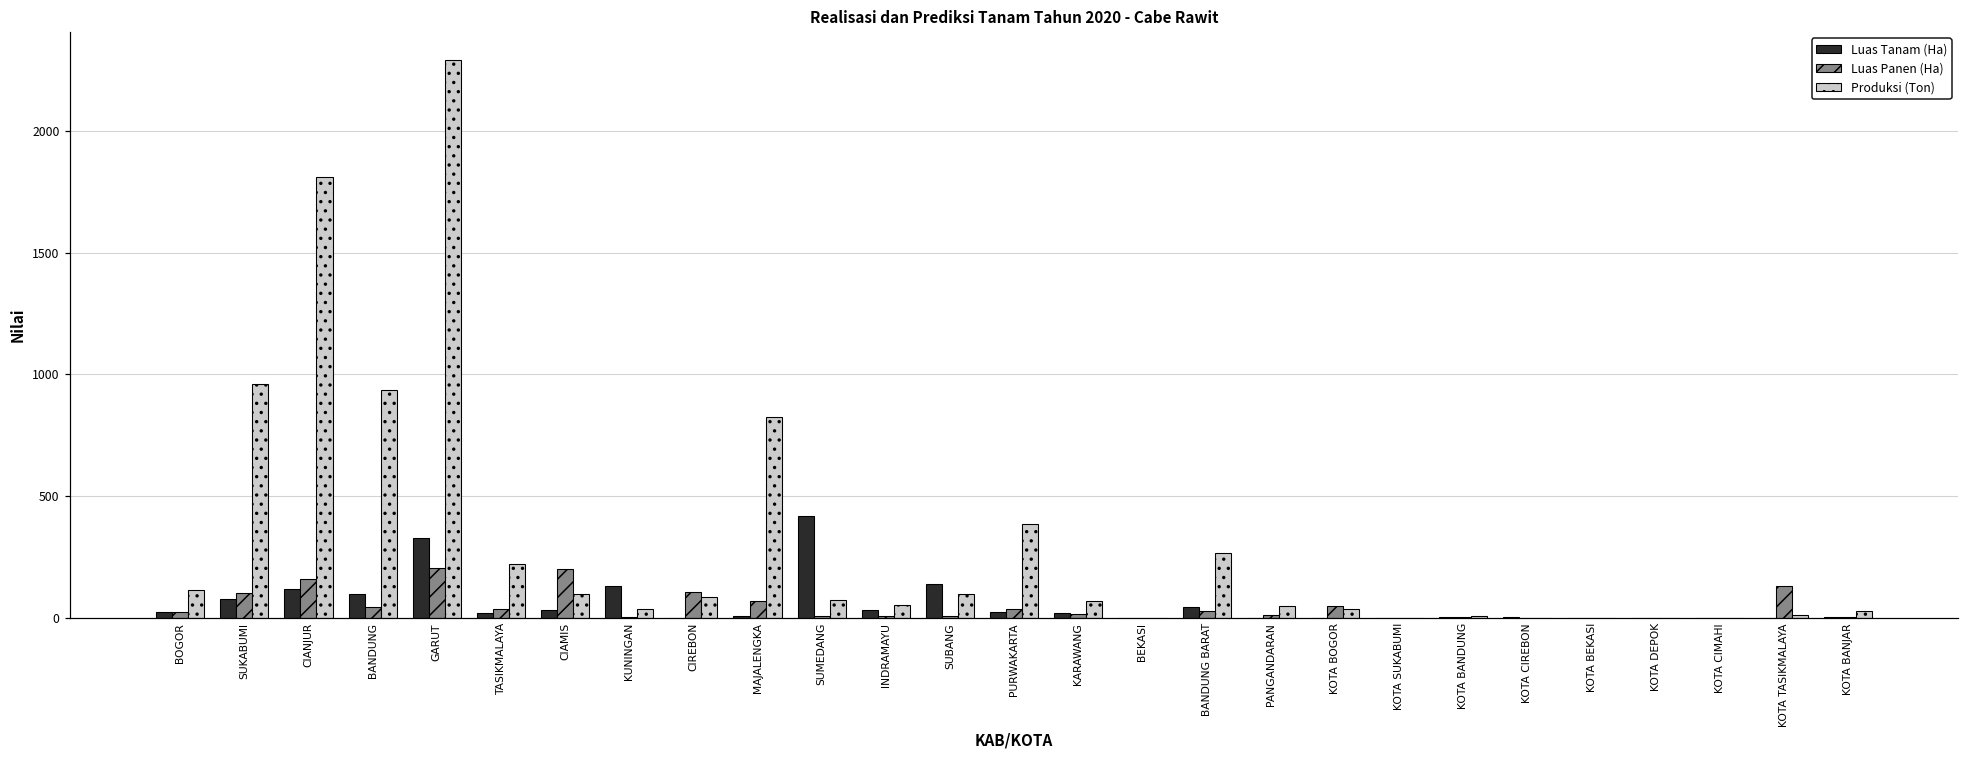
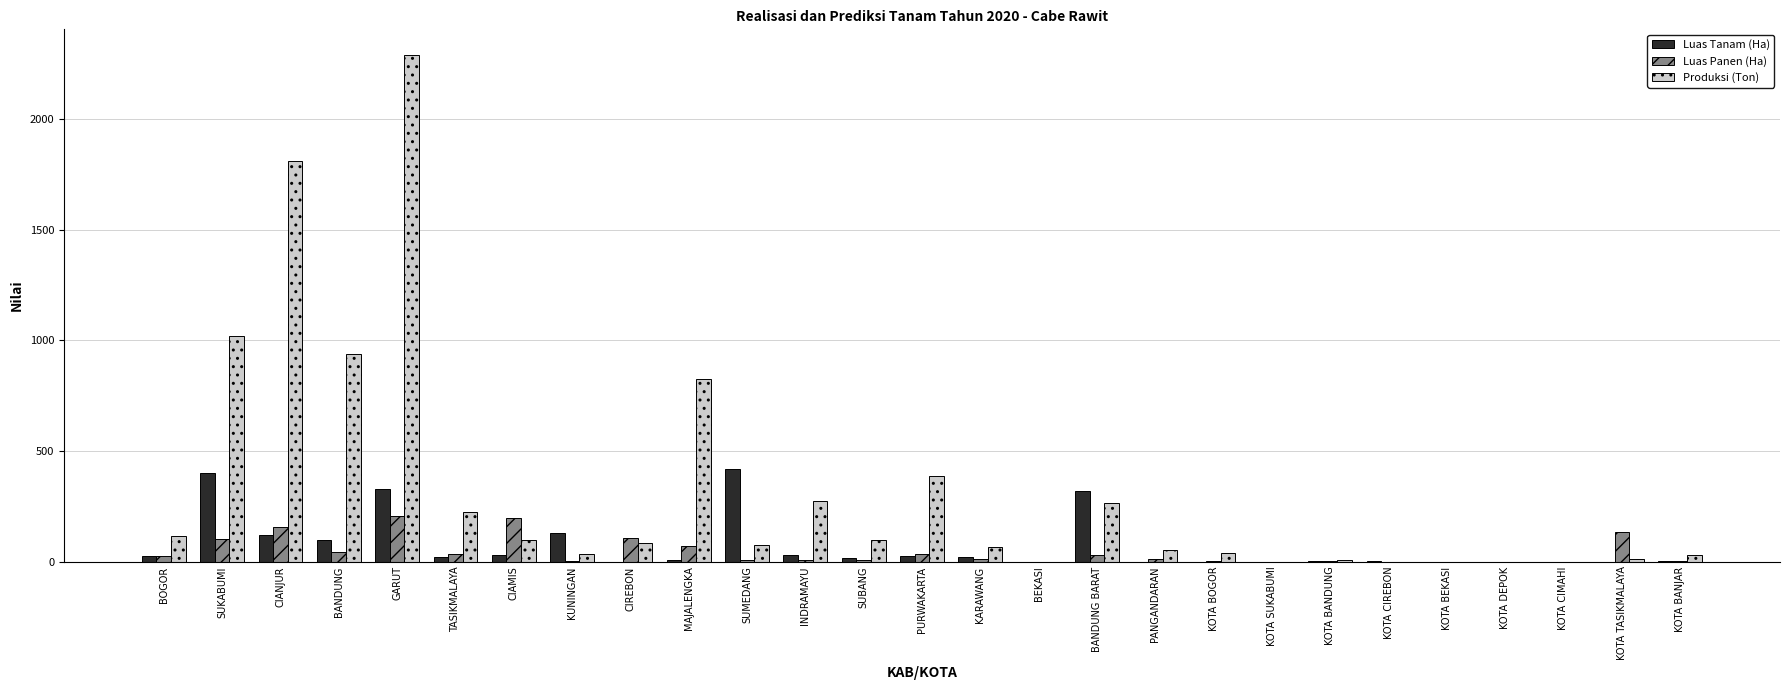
  {
    "Luas Tanam (Ha)": {
      "BOGOR": 30,
-     "SUKABUMI": 80,
+     "SUKABUMI": 400,
      "CIANJUR": 120,
      "BANDUNG": 100,
      "GARUT": 330,
      "TASIKMALAYA": 20,
      "CIAMIS": 30,
      "KUNINGAN": 130,
      "CIREBON": 0,
      "SUMEDANG": 420,
      "INDRAMAYU": 30,
-     "SUBANG": 140,
+     "SUBANG": 20,
      "PURWAKARTA": 30,
      "KARAWANG": 20,
      "BEKASI": 0,
-     "BANDUNG BARAT": 40,
+     "BANDUNG BARAT": 320,
      "PANGANDARAN": 0,
      "KOTA BOGOR": 0,
      "KOTA SUKABUMI": 0,
      "KOTA BEKASI": 0,
      "KOTA DEPOK": 0,
      "KOTA CIMAHI": 0,
      "KOTA TASIKMALAYA": 0
    },
    "Luas Panen (Ha)": {
      "BOGOR": 30,
      "SUKABUMI": 100,
      "CIANJUR": 160,
      "BANDUNG": 40,
      "GARUT": 200,
      "TASIKMALAYA": 40,
      "CIAMIS": 200,
      "CIREBON": 110,
      "MAJALENGKA": 70,
      "PURWAKARTA": 30,
      "KARAWANG": 10,
      "BEKASI": 0,
      "BANDUNG BARAT": 30,
-     "KOTA BOGOR": 50,
+     "KOTA BOGOR": 0,
      "KOTA SUKABUMI": 0,
      "KOTA CIREBON": 0,
      "KOTA BEKASI": 0,
      "KOTA DEPOK": 0,
      "KOTA CIMAHI": 0,
      "KOTA TASIKMALAYA": 130
    },
    "Produksi (Ton)": {
      "BOGOR": 110,
-     "SUKABUMI": 960,
+     "SUKABUMI": 1020,
      "CIANJUR": 1810,
      "BANDUNG": 940,
      "GARUT": 2290,
      "TASIKMALAYA": 220,
      "CIAMIS": 100,
      "KUNINGAN": 40,
      "CIREBON": 80,
      "MAJALENGKA": 820,
      "SUMEDANG": 70,
-     "INDRAMAYU": 50,
+     "INDRAMAYU": 270,
      "SUBANG": 100,
      "PURWAKARTA": 390,
      "KARAWANG": 70,
      "BEKASI": 0,
      "BANDUNG BARAT": 270,
      "PANGANDARAN": 50,
      "KOTA BOGOR": 40,
      "KOTA SUKABUMI": 0,
      "KOTA CIREBON": 0,
      "KOTA BEKASI": 0,
      "KOTA DEPOK": 0,
      "KOTA CIMAHI": 0,
      "KOTA TASIKMALAYA": 10,
      "KOTA BANJAR": 30
    }
  }
